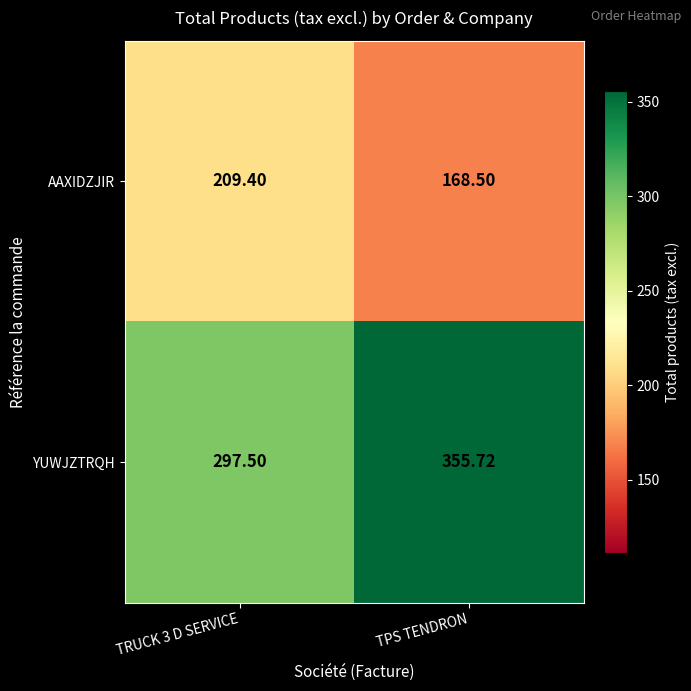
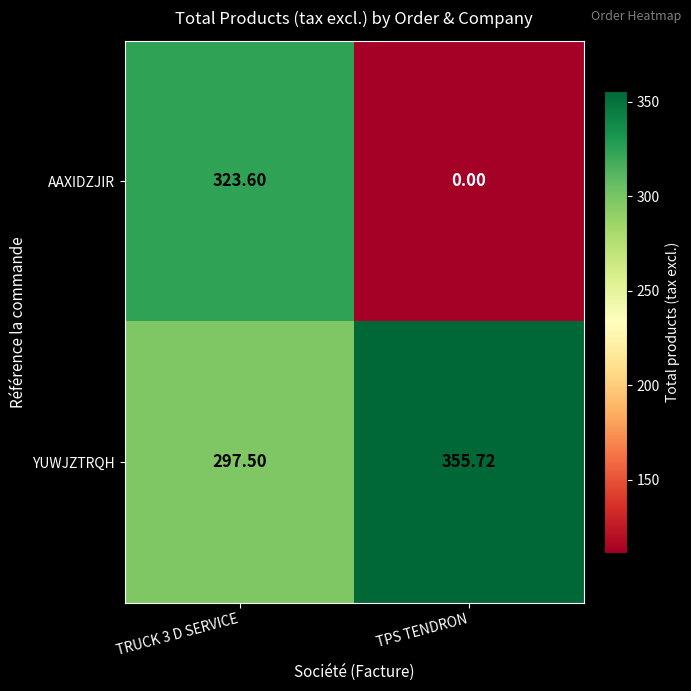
  {
    "AAXIDZJIR": {
-     "TRUCK 3 D SERVICE": 209.40,
-     "TPS TENDRON": 168.50
+     "TRUCK 3 D SERVICE": 323.60,
+     "TPS TENDRON": 0.00
    },
    "YUWJZTRQH": {
      "TRUCK 3 D SERVICE": 297.50,
      "TPS TENDRON": 355.72
    }
  }
